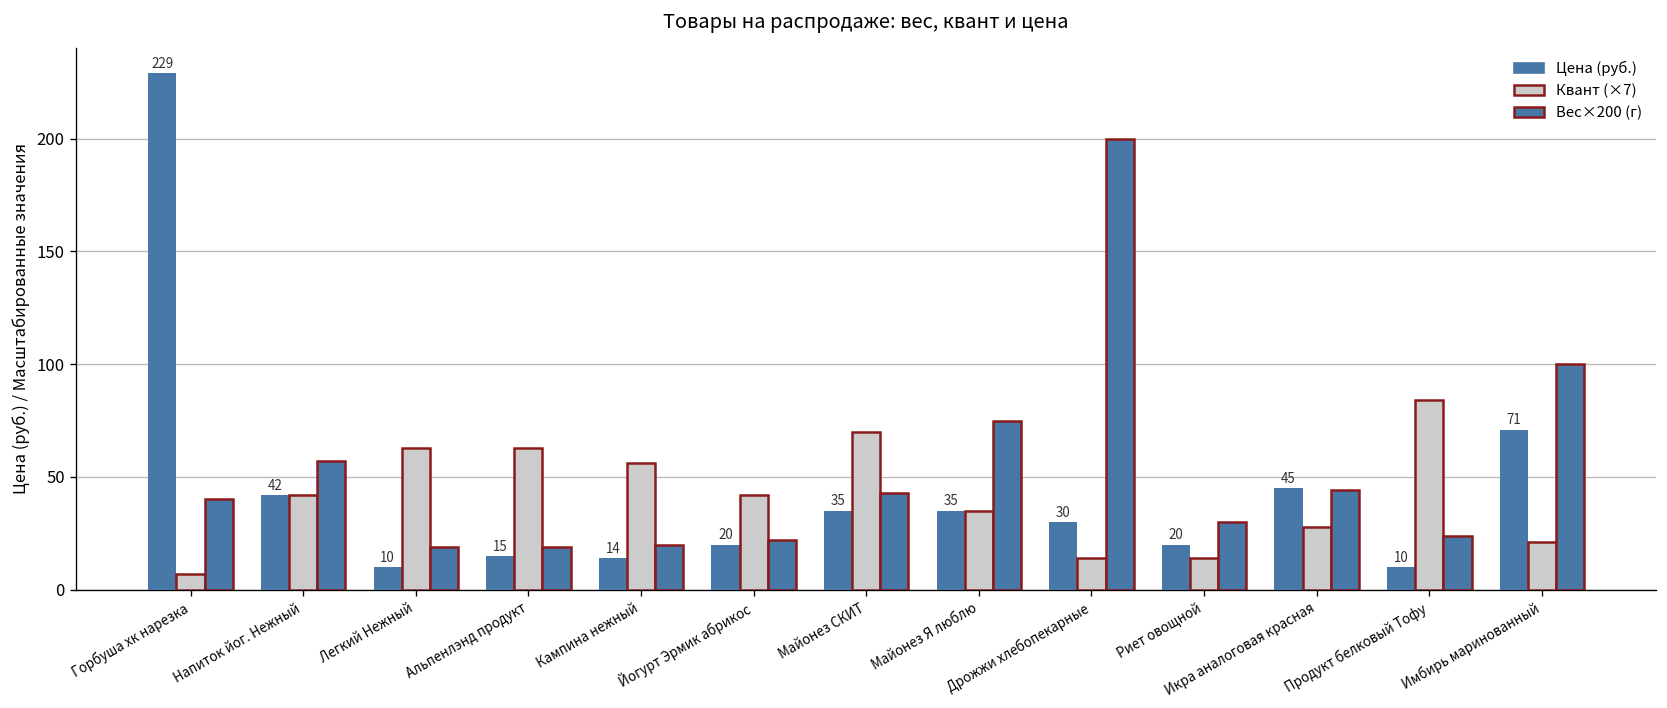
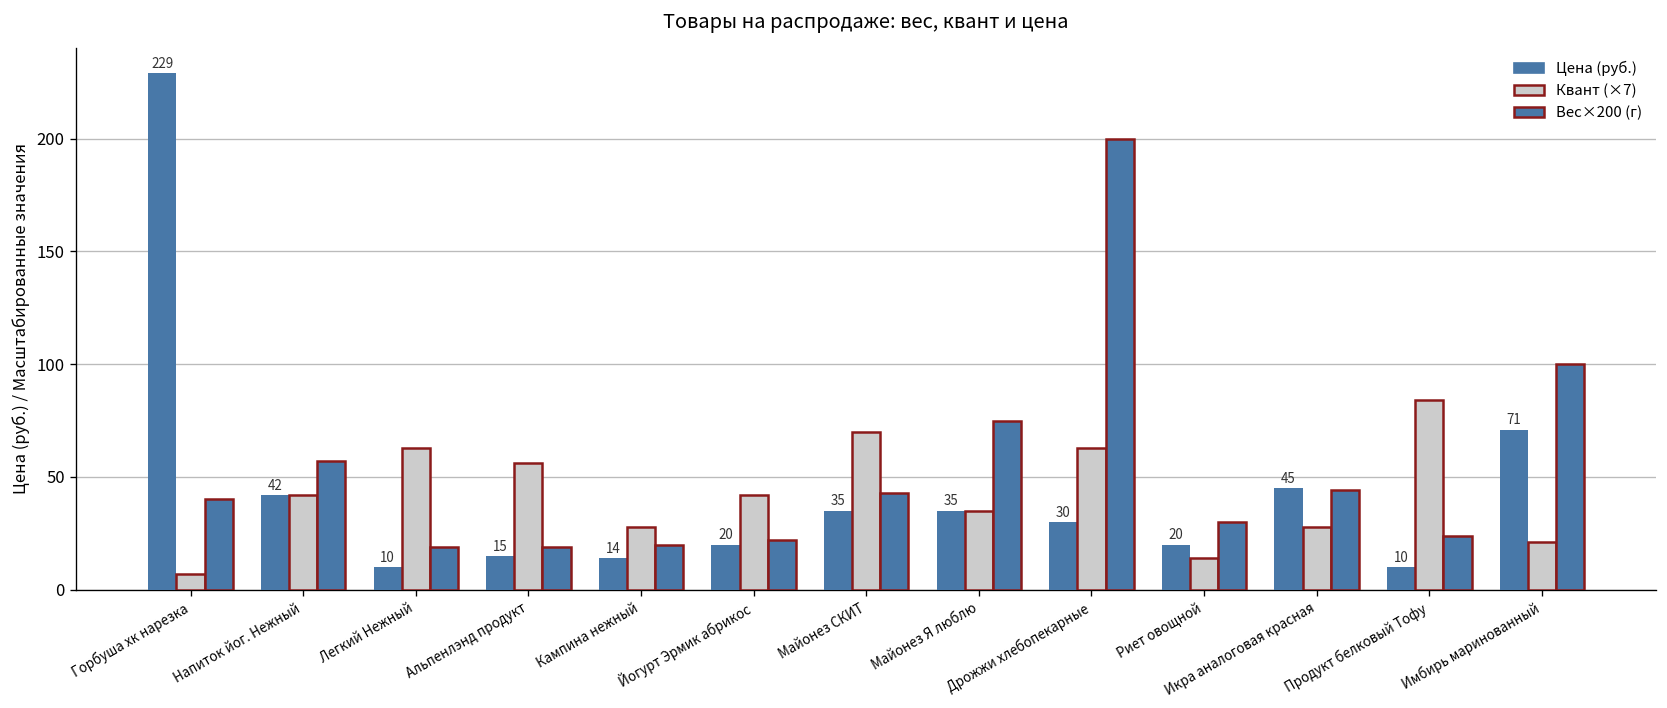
  {
    "Квант (×7)": {
      "Горбуша хк нарезка": 7,
      "Легкий Нежный": 63,
-     "Альпенлэнд продукт": 63,
-     "Кампина нежный": 56,
+     "Альпенлэнд продукт": 56,
+     "Кампина нежный": 28,
      "Йогурт Эрмик абрикос": 42,
      "Майонез СКИТ": 70,
-     "Дрожжи хлебопекарные": 14,
+     "Дрожжи хлебопекарные": 63,
      "Риет овощной": 14,
      "Икра аналоговая красная": 28,
      "Продукт белковый Тофу": 84,
      "Имбирь маринованный": 21
    }
  }
